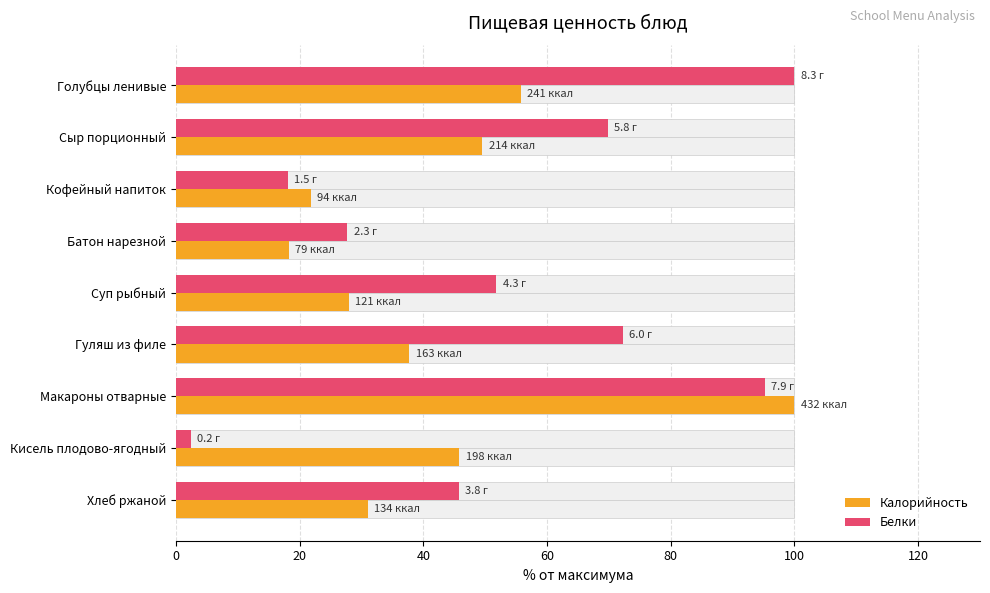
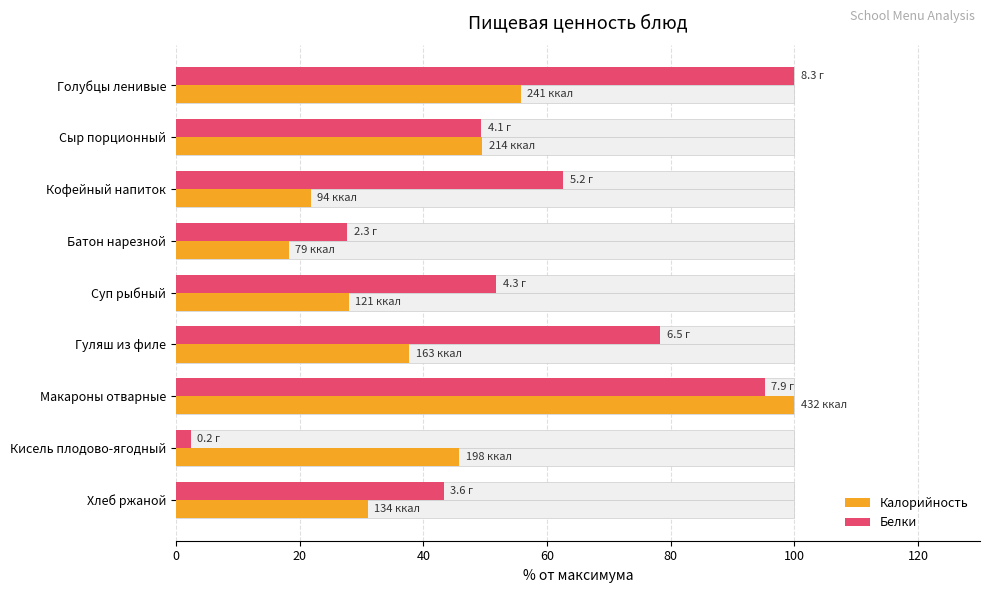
  {
    "Белки": {
-     "Сыр порционный": 5.8,
-     "Кофейный напиток": 1.5,
-     "Гуляш из филе": 6.0,
-     "Хлеб ржаной": 3.8
+     "Сыр порционный": 4.1,
+     "Кофейный напиток": 5.2,
+     "Гуляш из филе": 6.5,
+     "Хлеб ржаной": 3.6
    }
  }
